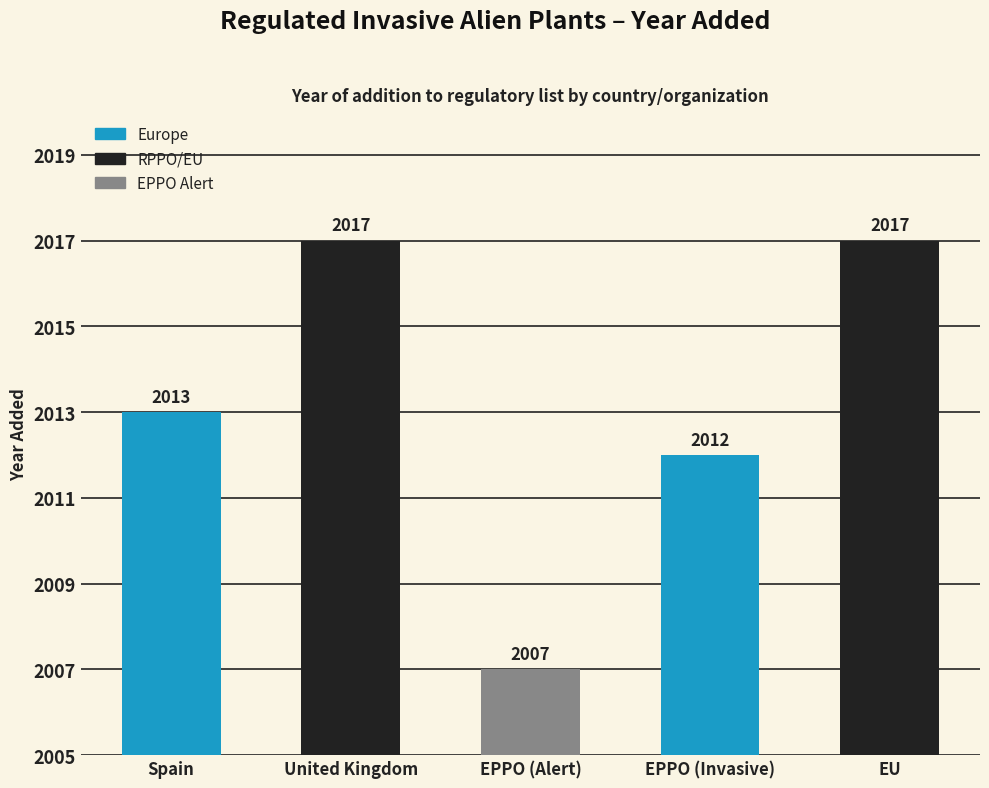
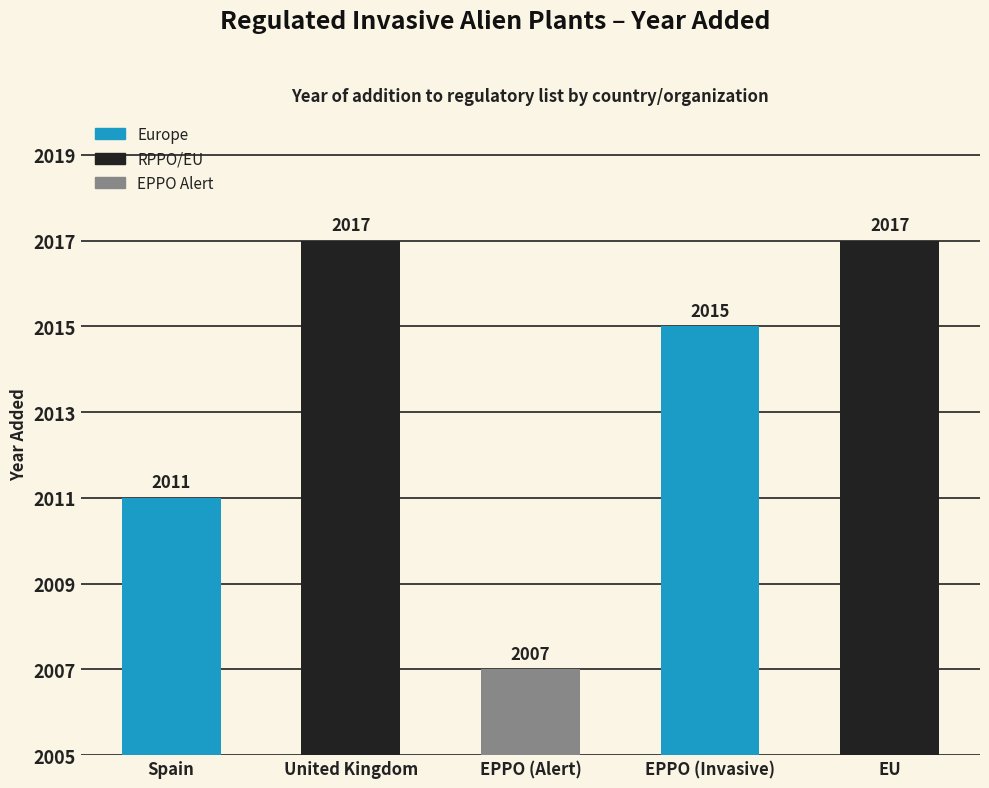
  {
-   "Spain": 2013,
+   "Spain": 2011,
    "United Kingdom": 2017,
    "EPPO (Alert)": 2007,
-   "EPPO (Invasive)": 2012,
+   "EPPO (Invasive)": 2015,
    "EU": 2017
  }
